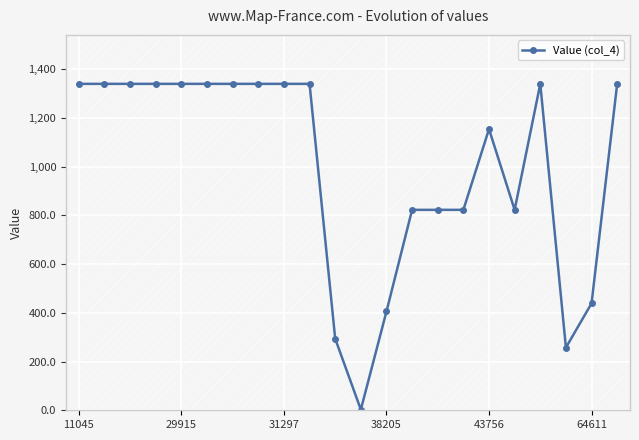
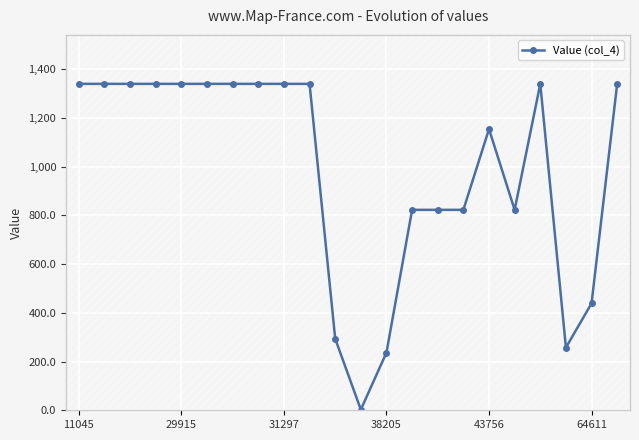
  {
    "11045": "1,340",
    "29915": "1,340",
    "31297": "1,340",
-   "38205": "410",
+   "38205": "240",
    "43756": "1,150",
    "64611": "440"
  }
